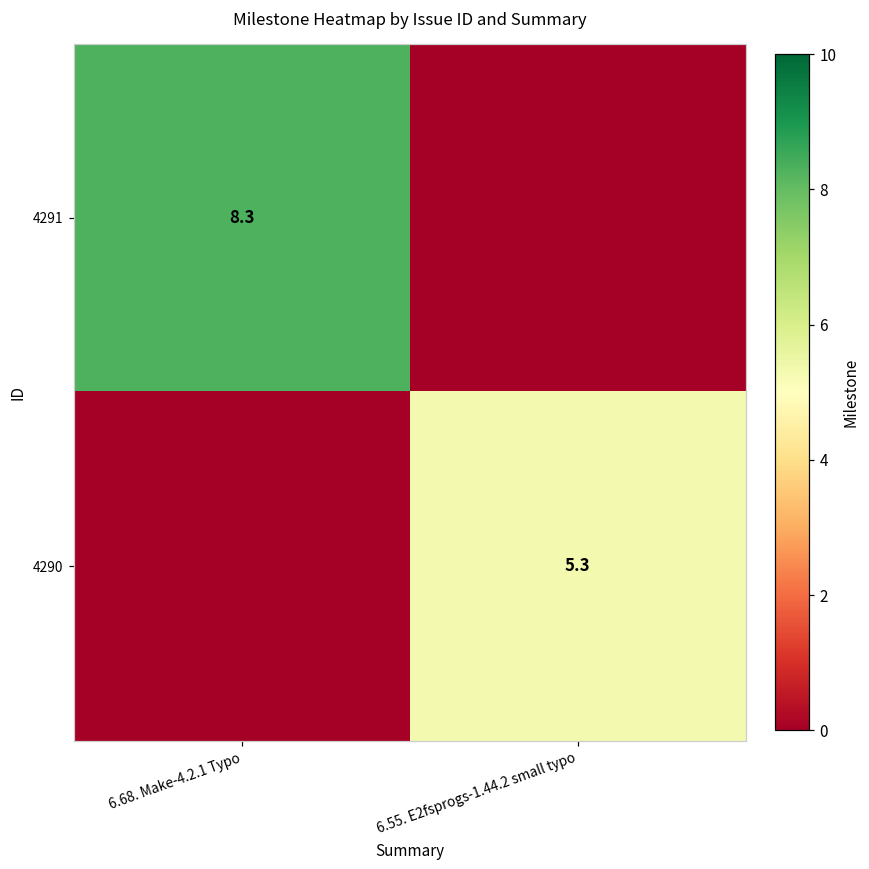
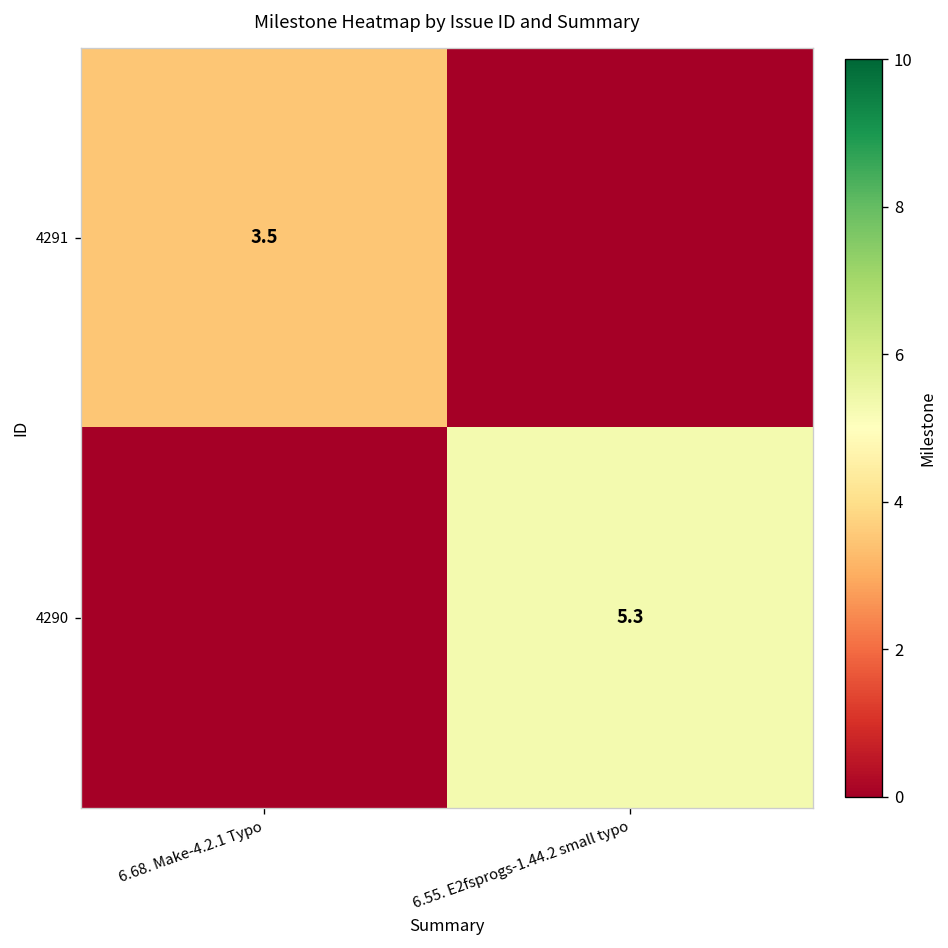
  {
    "4291": {
-     "6.68. Make-4.2.1 Typo": 8.3
+     "6.68. Make-4.2.1 Typo": 3.5
    },
    "4290": {
      "6.55. E2fsprogs-1.44.2 small typo": 5.3
    }
  }
